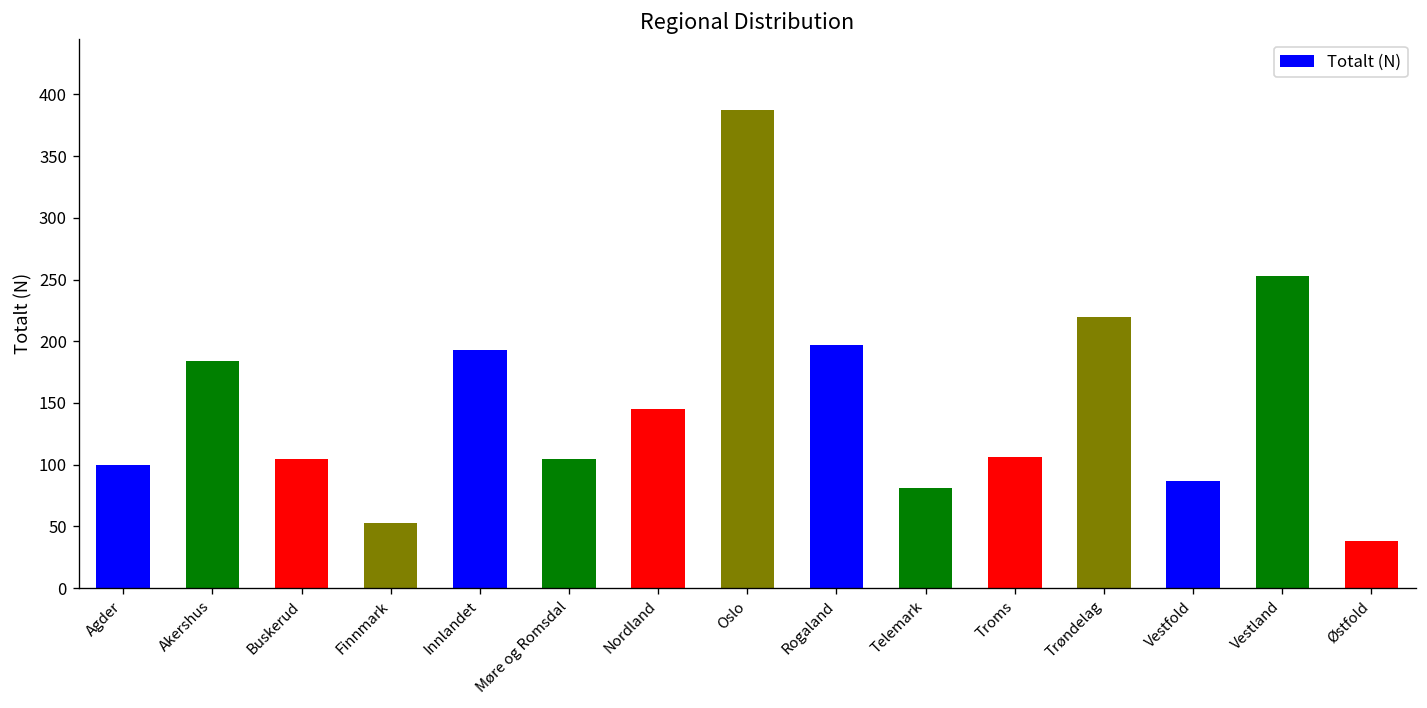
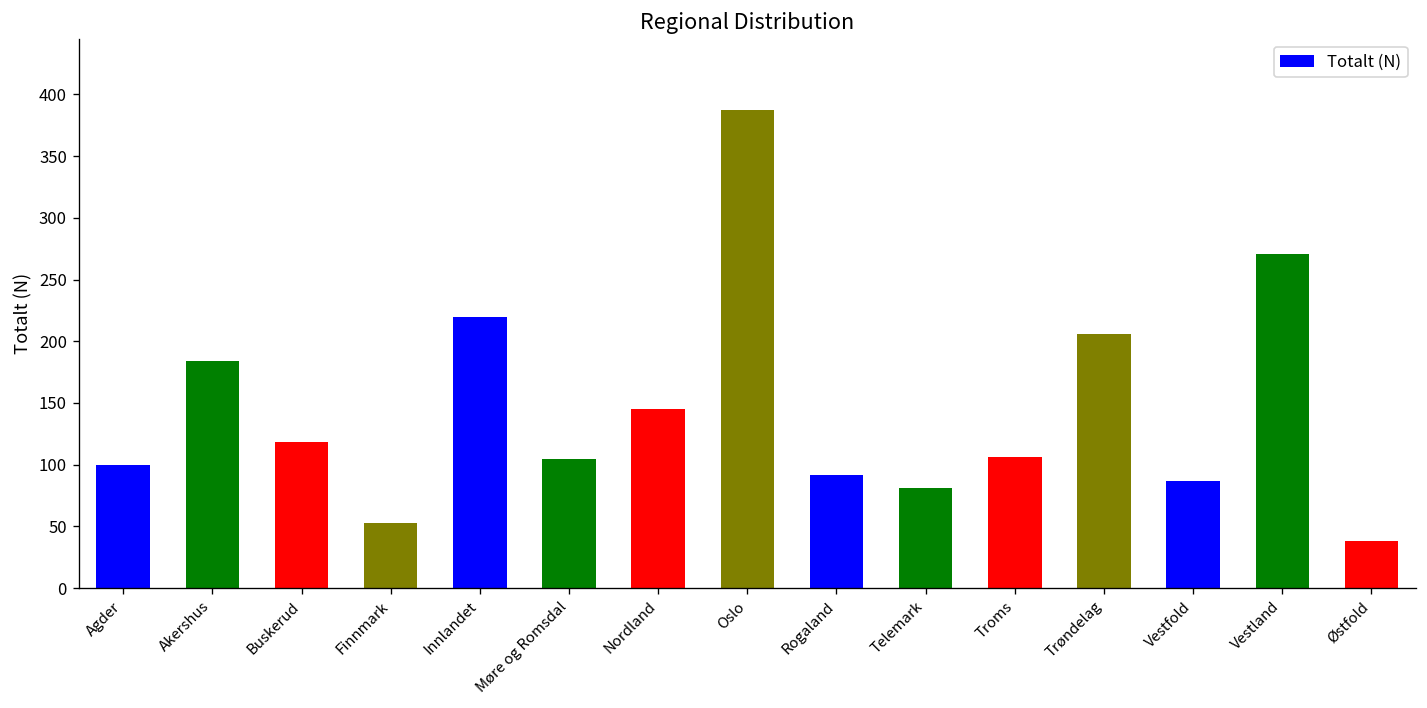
  {
    "Agder": 100,
    "Akershus": 184,
-   "Buskerud": 105,
+   "Buskerud": 118,
    "Finnmark": 53,
-   "Innlandet": 193,
+   "Innlandet": 220,
    "Møre og Romsdal": 105,
    "Nordland": 145,
    "Oslo": 387,
-   "Rogaland": 197,
+   "Rogaland": 92,
    "Telemark": 81,
    "Troms": 106,
-   "Trøndelag": 220,
+   "Trøndelag": 206,
    "Vestfold": 87,
-   "Vestland": 253,
+   "Vestland": 271,
    "Østfold": 38
  }
